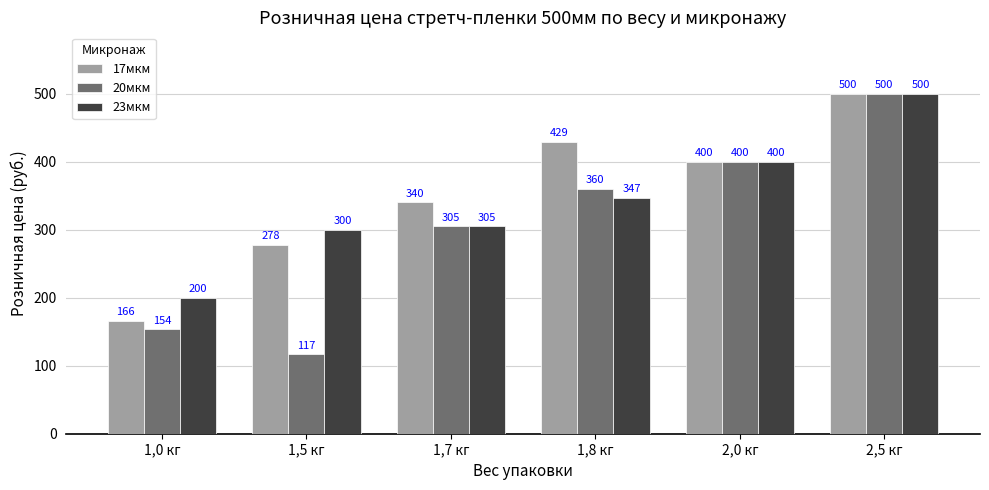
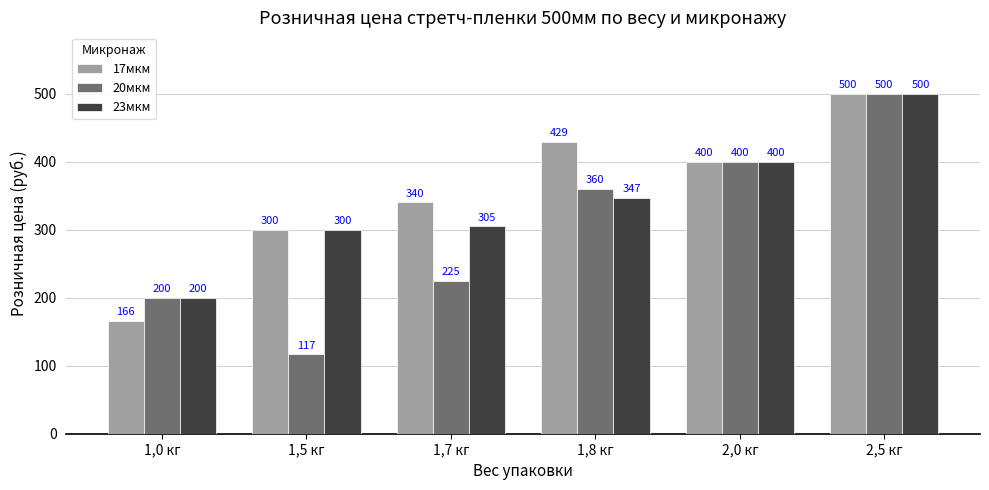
  {
    "17мкм": {
      "1,0 кг": 166,
-     "1,5 кг": 278,
+     "1,5 кг": 300,
      "1,7 кг": 340,
      "1,8 кг": 429,
      "2,0 кг": 400,
      "2,5 кг": 500
    },
    "20мкм": {
-     "1,0 кг": 154,
+     "1,0 кг": 200,
      "1,5 кг": 117,
-     "1,7 кг": 305,
+     "1,7 кг": 225,
      "1,8 кг": 360,
      "2,0 кг": 400,
      "2,5 кг": 500
    },
    "23мкм": {
      "1,0 кг": 200,
      "1,5 кг": 300,
      "1,7 кг": 305,
      "1,8 кг": 347,
      "2,0 кг": 400,
      "2,5 кг": 500
    }
  }
